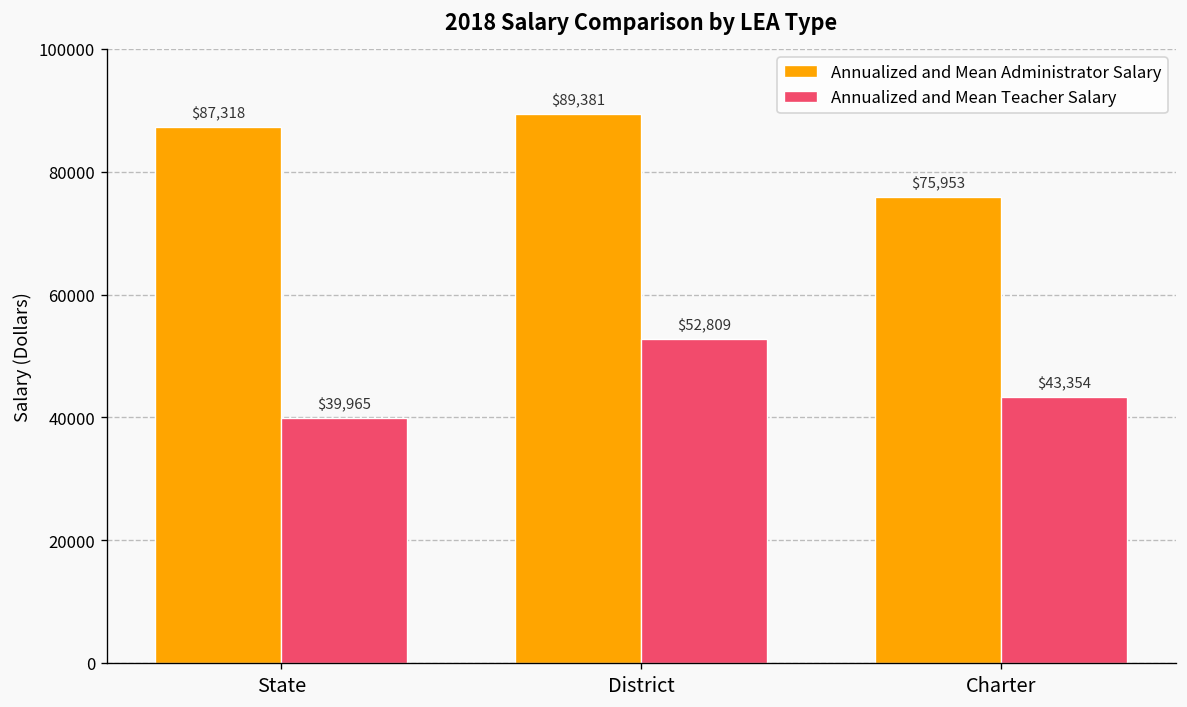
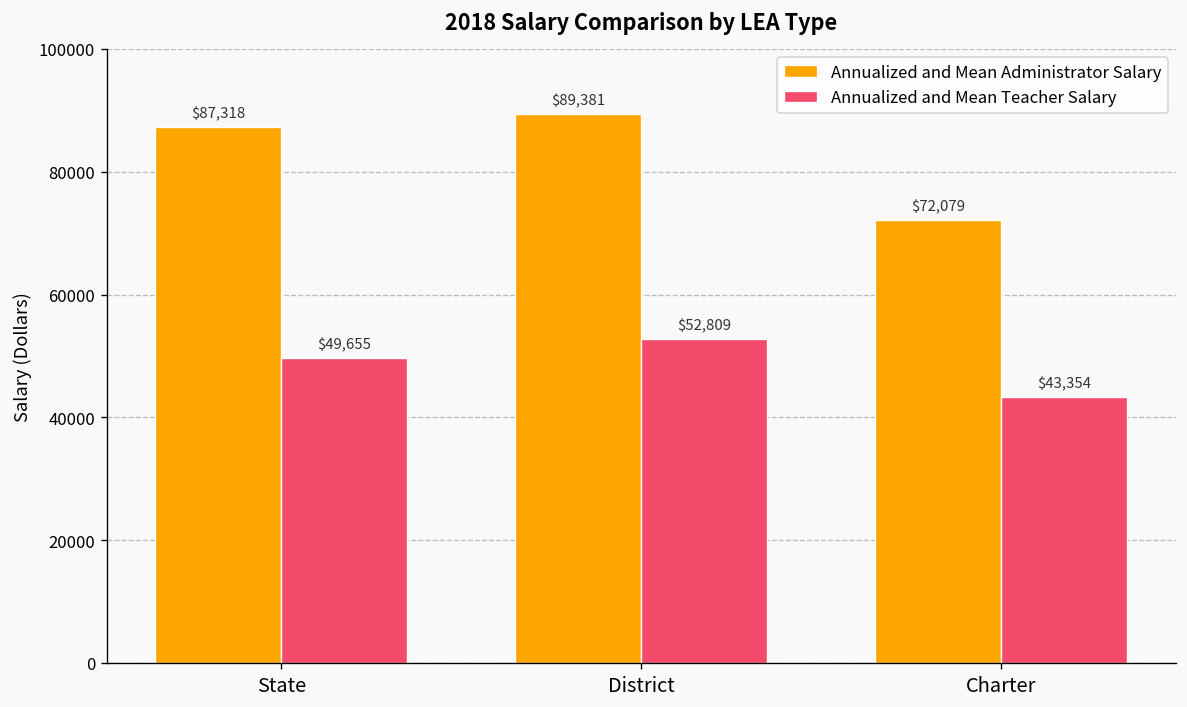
  {
    "Annualized and Mean Administrator Salary": {
      "State": "$87,318",
      "District": "$89,381",
-     "Charter": "$75,953"
+     "Charter": "$72,079"
    },
    "Annualized and Mean Teacher Salary": {
-     "State": "$39,965",
+     "State": "$49,655",
      "District": "$52,809",
      "Charter": "$43,354"
    }
  }
